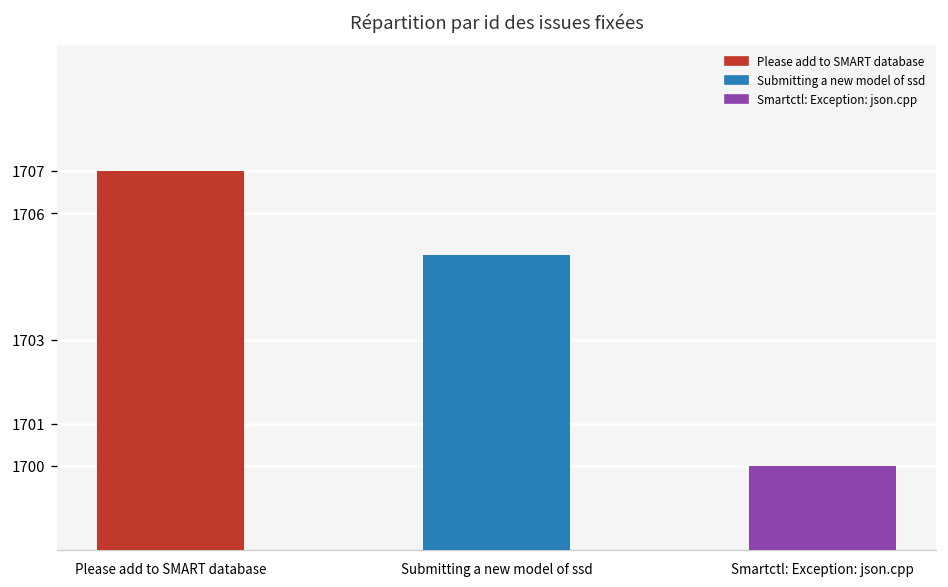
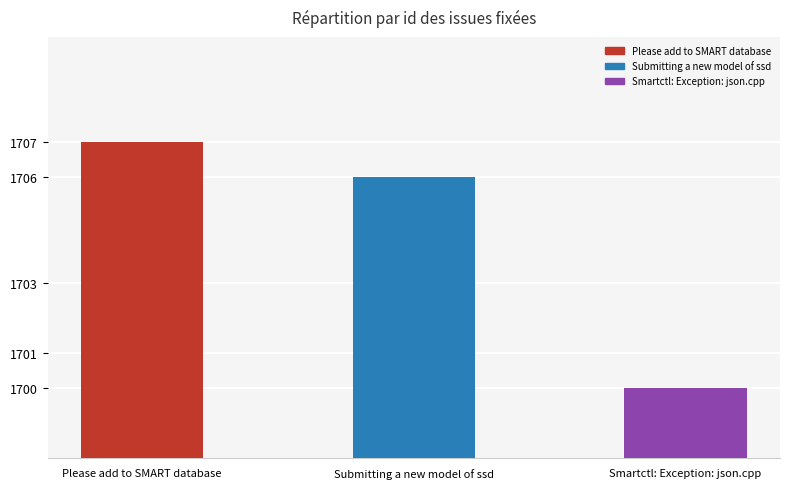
  {
    "Please add to SMART database": 1707,
-   "Submitting a new model of ssd": 1705,
+   "Submitting a new model of ssd": 1706,
    "Smartctl: Exception: json.cpp": 1700
  }
